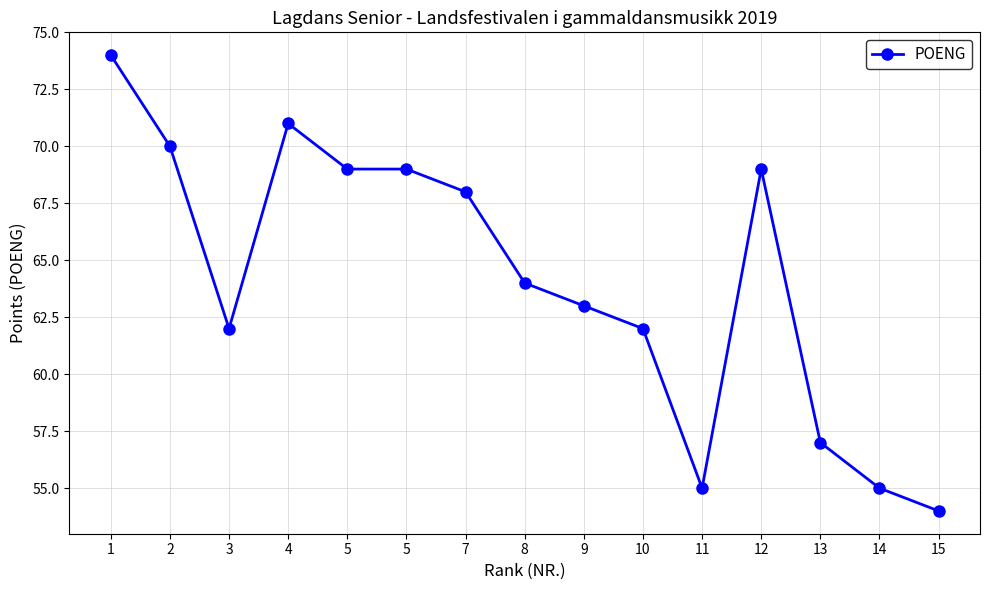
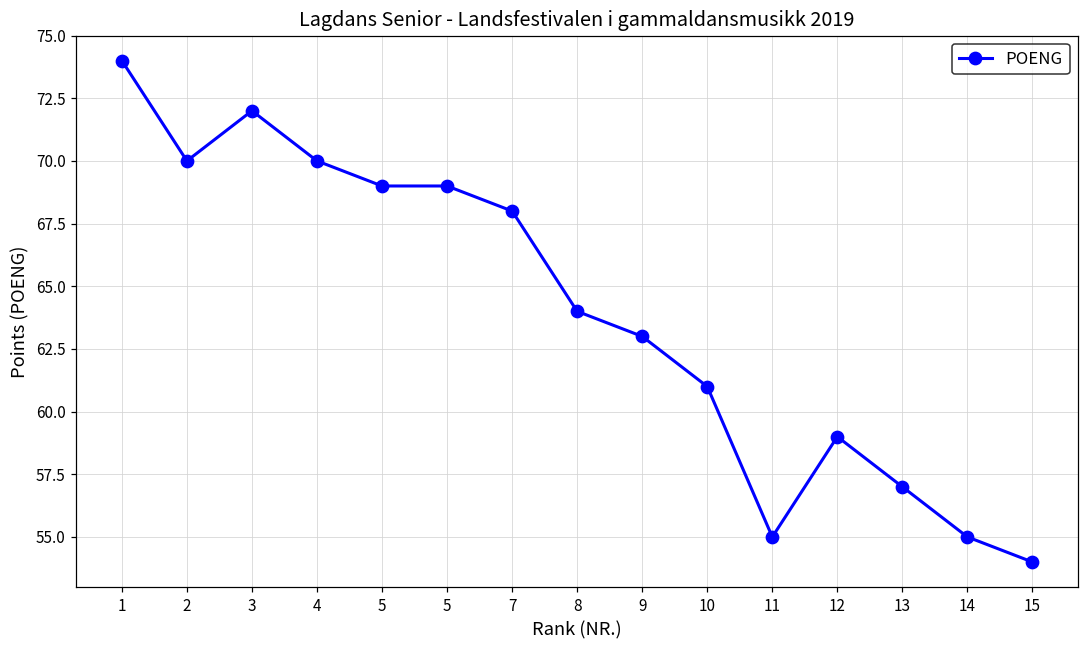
  {
    "1": 74,
    "2": 70,
-   "3": 62,
-   "4": 71,
+   "3": 72,
+   "4": 70,
    "7": 68,
    "8": 64,
    "9": 63,
-   "10": 62,
+   "10": 61,
    "11": 55,
-   "12": 69,
+   "12": 59,
    "13": 57,
    "14": 55,
    "15": 54
  }
